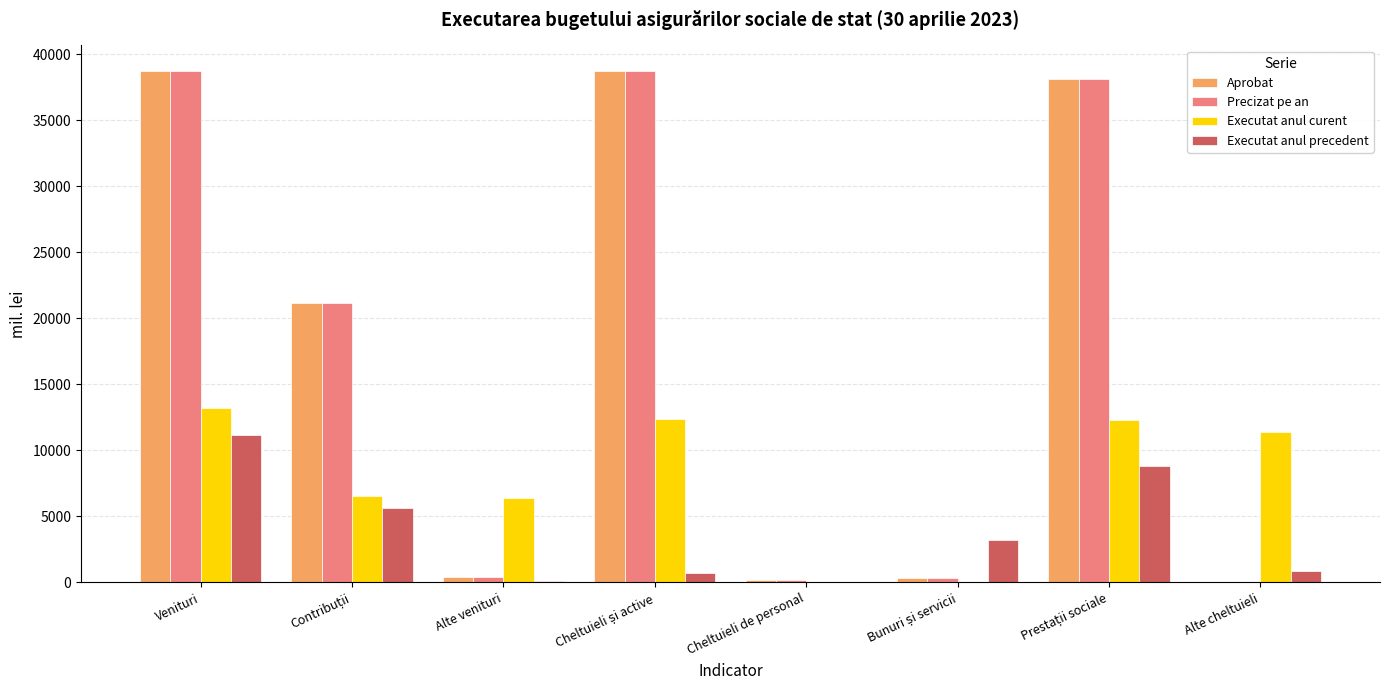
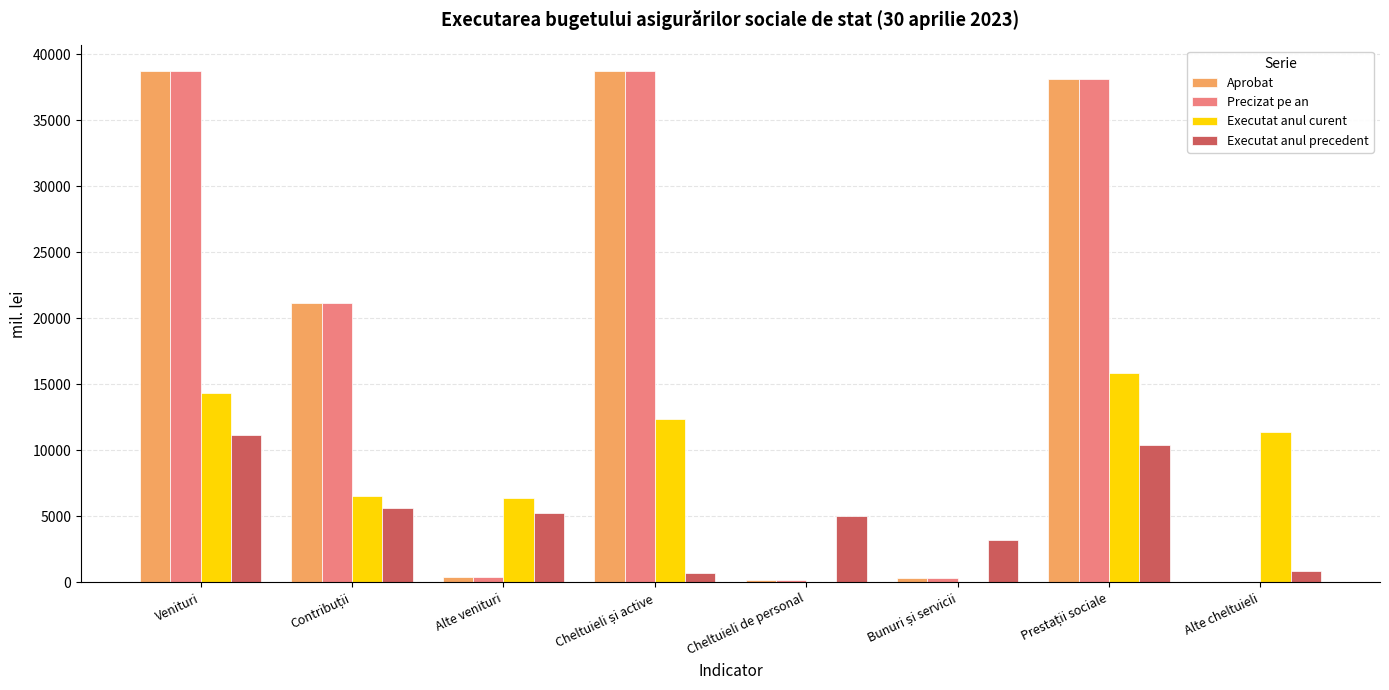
  {
    "Executat anul curent": {
-     "Venituri": 13200,
+     "Venituri": 14400,
      "Contribuții": 6500,
      "Alte venituri": 6400,
      "Cheltuieli și active": 12400,
-     "Prestații sociale": 12300,
+     "Prestații sociale": 15900,
      "Alte cheltuieli": 11400
    },
    "Executat anul precedent": {
      "Venituri": 11200,
      "Contribuții": 5600,
-     "Alte venituri": 100,
+     "Alte venituri": 5300,
      "Cheltuieli și active": 700,
-     "Cheltuieli de personal": 100,
+     "Cheltuieli de personal": 5100,
      "Bunuri și servicii": 3200,
-     "Prestații sociale": 8800,
+     "Prestații sociale": 10400,
      "Alte cheltuieli": 900
    }
  }
